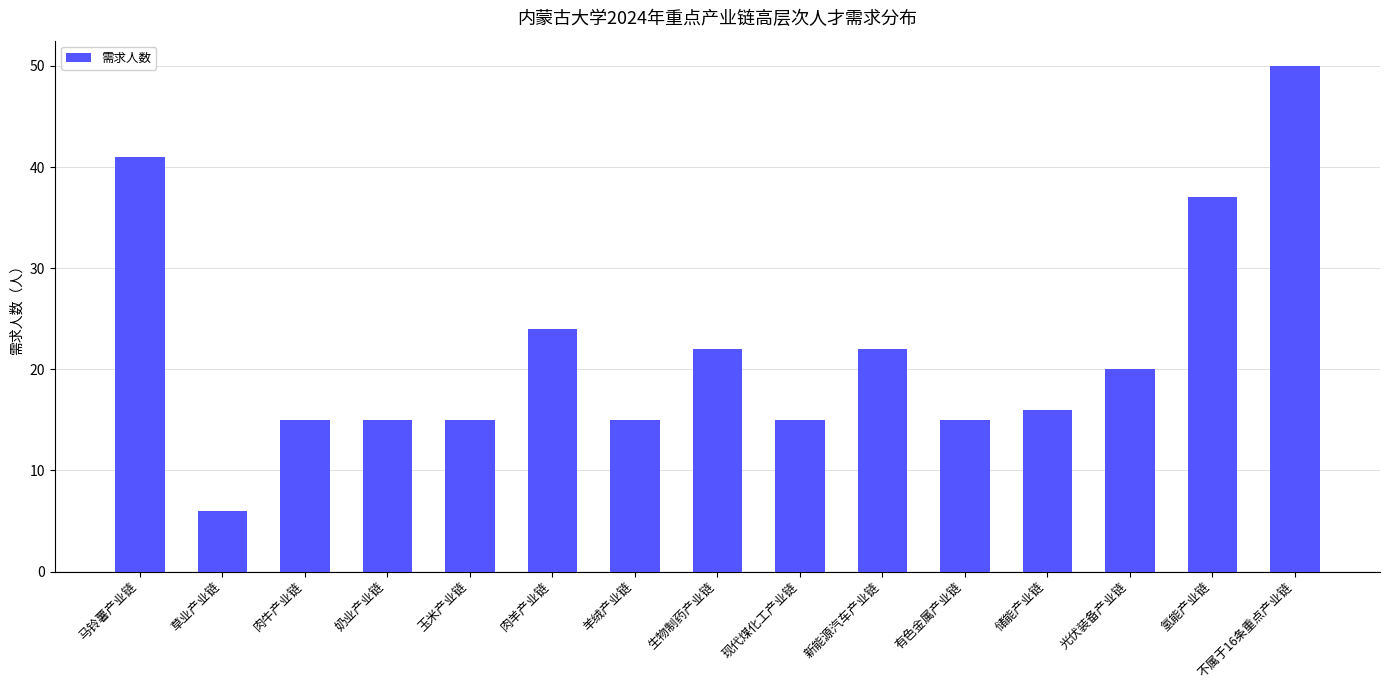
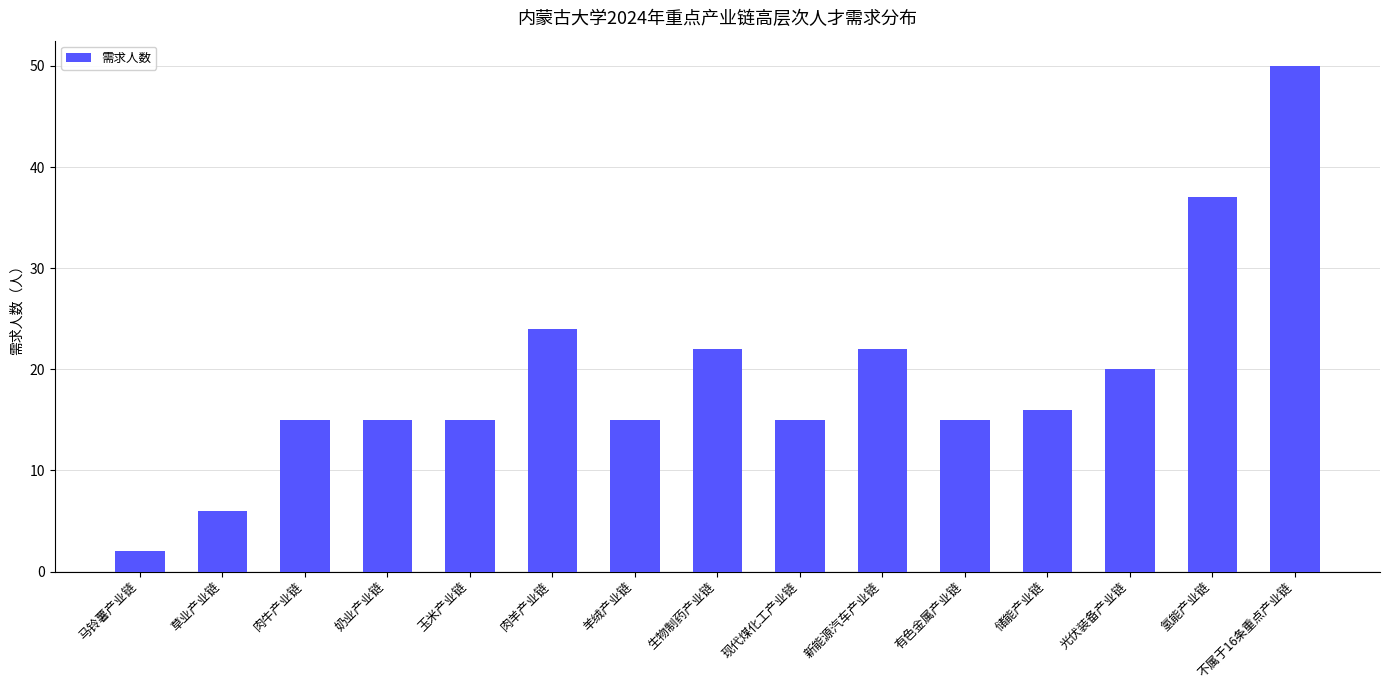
  {
-   "马铃薯产业链": 41,
+   "马铃薯产业链": 2,
    "草业产业链": 6,
    "肉牛产业链": 15,
    "奶业产业链": 15,
    "玉米产业链": 15,
    "肉羊产业链": 24,
    "羊绒产业链": 15,
    "生物制药产业链": 22,
    "现代煤化工产业链": 15,
    "新能源汽车产业链": 22,
    "有色金属产业链": 15,
    "储能产业链": 16,
    "光伏装备产业链": 20,
    "氢能产业链": 37,
    "不属于16条重点产业链": 50
  }
